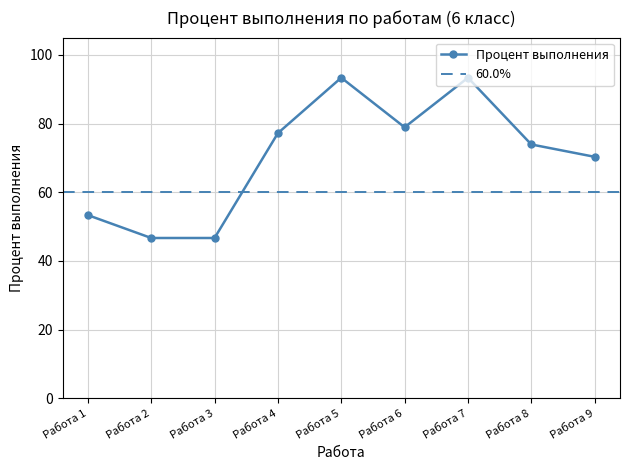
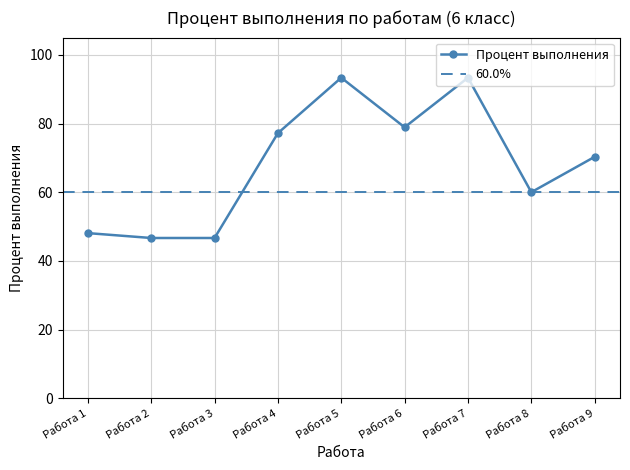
  {
-   "Работа 1": 53,
+   "Работа 1": 48,
    "Работа 2": 47,
    "Работа 3": 47,
    "Работа 4": 77,
    "Работа 5": 93,
    "Работа 6": 79,
-   "Работа 8": 74,
+   "Работа 8": 60,
    "Работа 9": 70
  }
